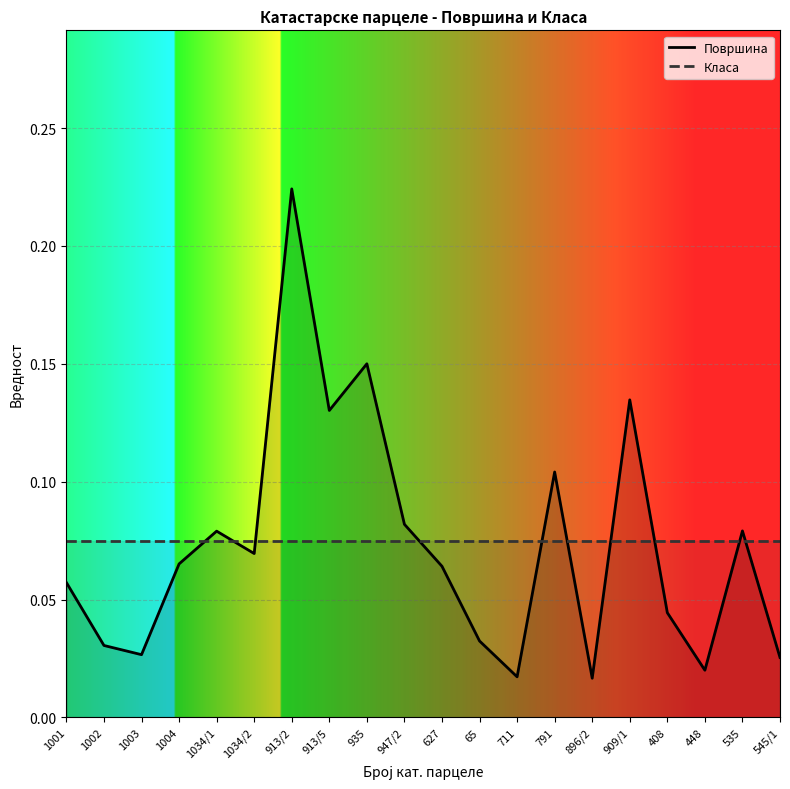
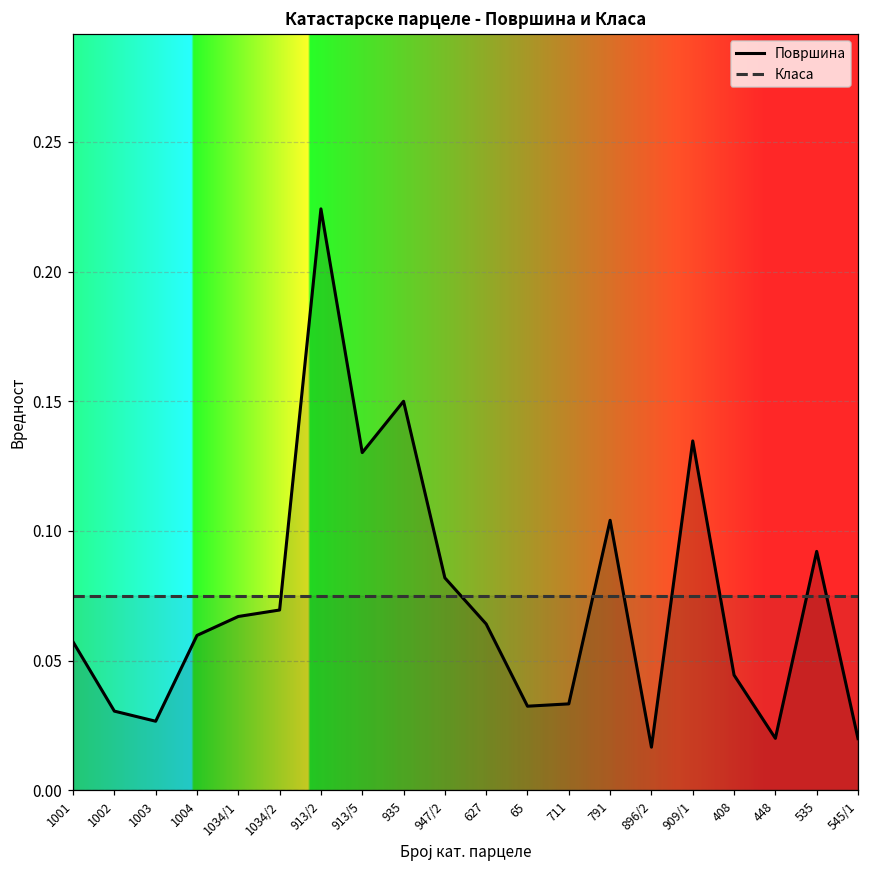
  {
    "Површина": {
      "1001": 0.057,
      "1002": 0.031,
      "1003": 0.027,
-     "1004": 0.065,
-     "1034/1": 0.079,
+     "1004": 0.060,
+     "1034/1": 0.067,
      "1034/2": 0.070,
      "913/2": 0.224,
      "913/5": 0.130,
      "935": 0.150,
      "947/2": 0.082,
      "627": 0.064,
      "65": 0.032,
-     "711": 0.017,
+     "711": 0.033,
      "791": 0.104,
      "896/2": 0.017,
      "909/1": 0.135,
      "408": 0.044,
      "448": 0.020,
-     "535": 0.079,
-     "545/1": 0.025
+     "535": 0.092,
+     "545/1": 0.020
    },
    "Класа": {
      "1001": 0.075,
      "1002": 0.075,
      "1003": 0.075,
      "1004": 0.075,
      "1034/1": 0.075,
      "1034/2": 0.075,
      "913/2": 0.075,
      "913/5": 0.075,
      "935": 0.075,
      "947/2": 0.075,
      "627": 0.075,
      "65": 0.075,
      "711": 0.075,
      "791": 0.075,
      "896/2": 0.075,
      "909/1": 0.075,
      "408": 0.075,
      "448": 0.075,
      "535": 0.075,
      "545/1": 0.075
    }
  }
